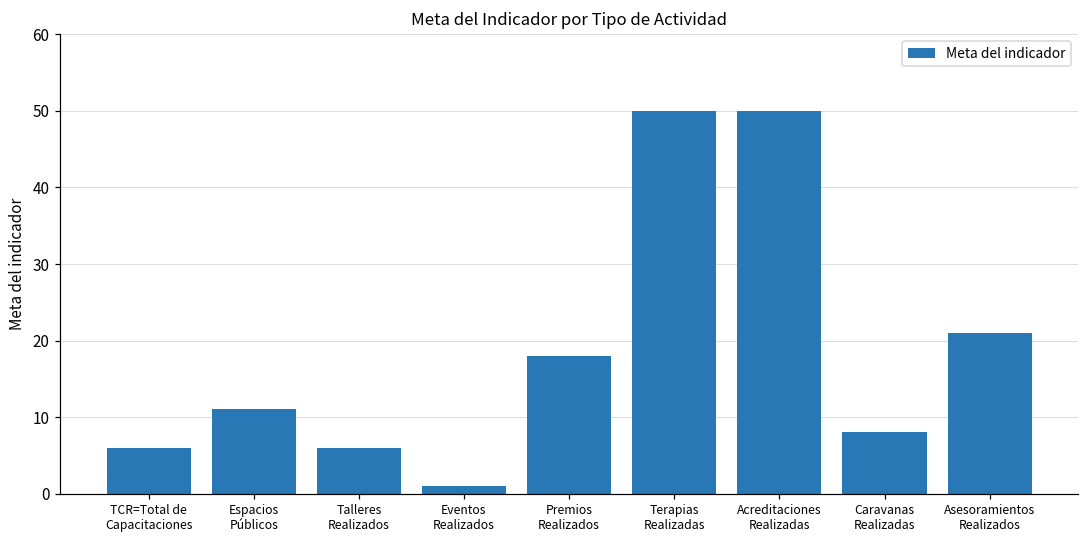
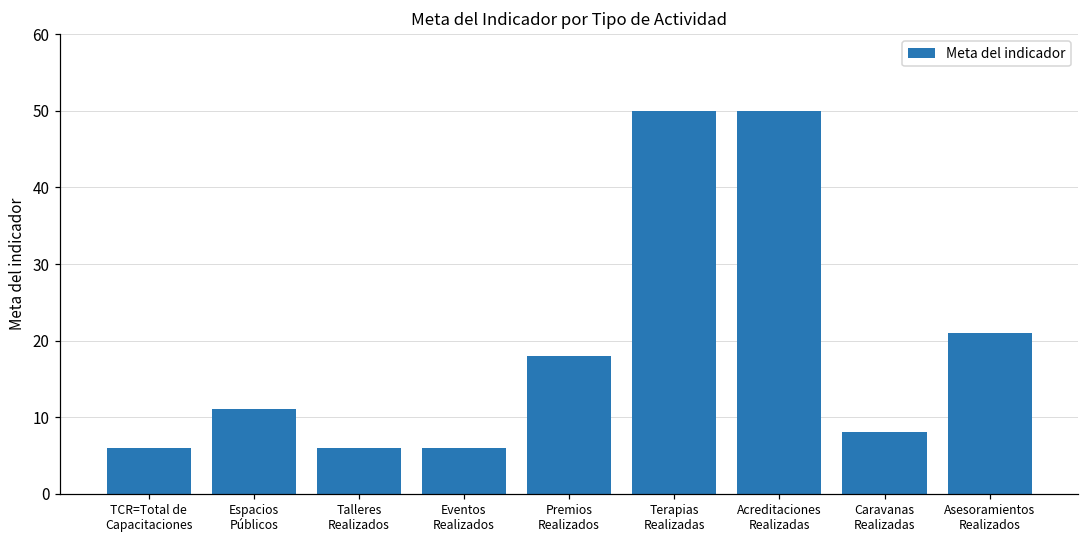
  {
    "TCR=Total de Capacitaciones": 6,
    "Espacios Públicos": 11,
    "Talleres Realizados": 6,
-   "Eventos Realizados": 1,
+   "Eventos Realizados": 6,
    "Premios Realizados": 18,
    "Terapias Realizadas": 50,
    "Acreditaciones Realizadas": 50,
    "Caravanas Realizadas": 8,
    "Asesoramientos Realizados": 21
  }
